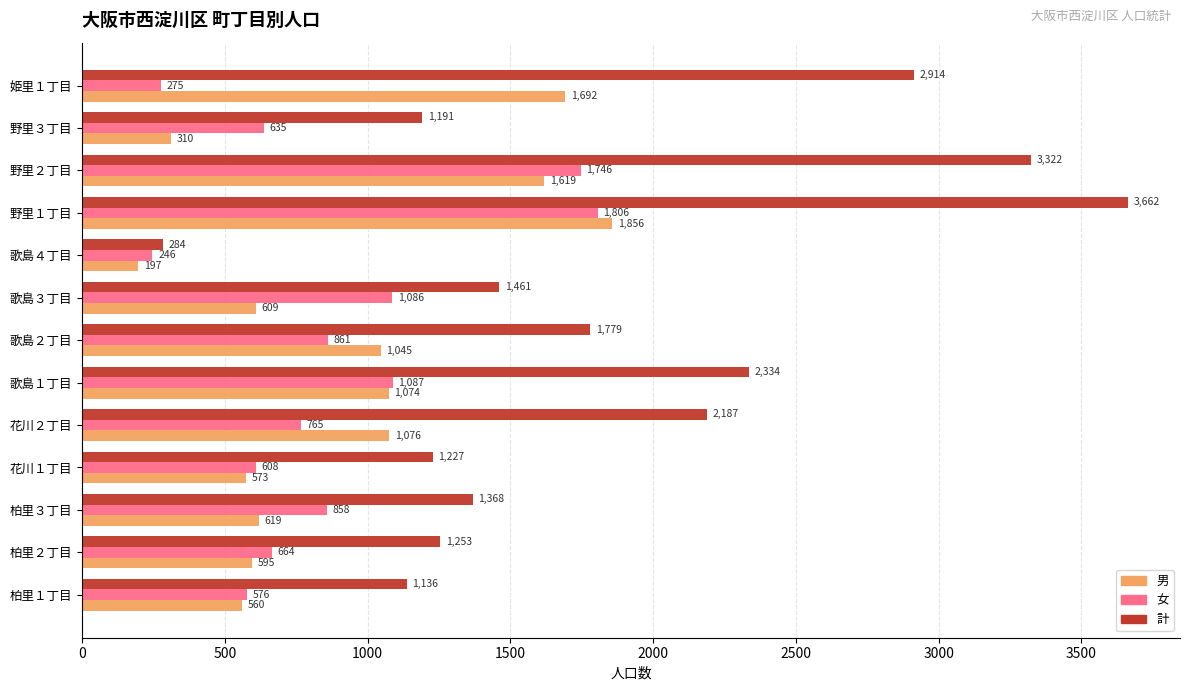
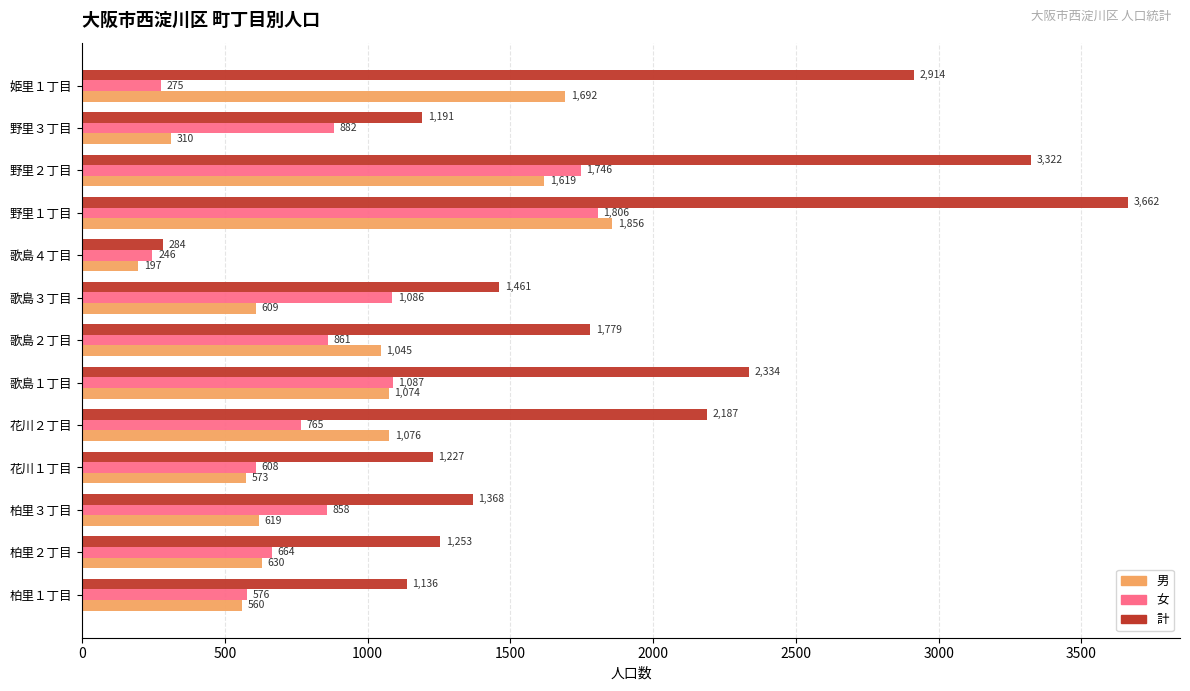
  {
    "計": {
      "姫里１丁目": "2,914",
      "野里３丁目": "1,191",
      "野里２丁目": "3,322",
      "野里１丁目": "3,662",
      "歌島４丁目": "284",
      "歌島３丁目": "1,461",
      "歌島２丁目": "1,779",
      "歌島１丁目": "2,334",
      "花川２丁目": "2,187",
      "花川１丁目": "1,227",
      "柏里３丁目": "1,368",
      "柏里２丁目": "1,253",
      "柏里１丁目": "1,136"
    },
    "女": {
      "姫里１丁目": "275",
-     "野里３丁目": "635",
+     "野里３丁目": "882",
      "野里２丁目": "1,746",
      "野里１丁目": "1,806",
      "歌島４丁目": "246",
      "歌島３丁目": "1,086",
      "歌島２丁目": "861",
      "歌島１丁目": "1,087",
      "花川２丁目": "765",
      "花川１丁目": "608",
      "柏里３丁目": "858",
      "柏里２丁目": "664",
      "柏里１丁目": "576"
    },
    "男": {
      "姫里１丁目": "1,692",
      "野里３丁目": "310",
      "野里２丁目": "1,619",
      "野里１丁目": "1,856",
      "歌島４丁目": "197",
      "歌島３丁目": "609",
      "歌島２丁目": "1,045",
      "歌島１丁目": "1,074",
      "花川２丁目": "1,076",
      "花川１丁目": "573",
      "柏里３丁目": "619",
-     "柏里２丁目": "595",
+     "柏里２丁目": "630",
      "柏里１丁目": "560"
    }
  }
